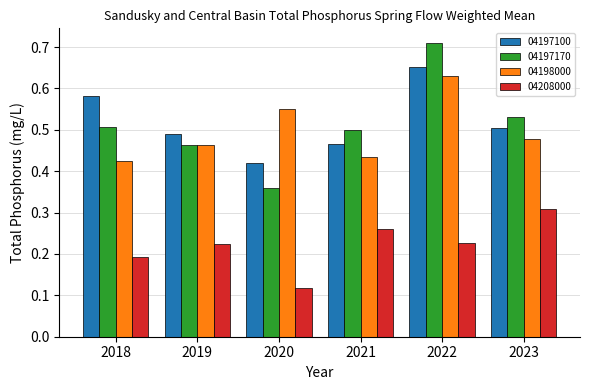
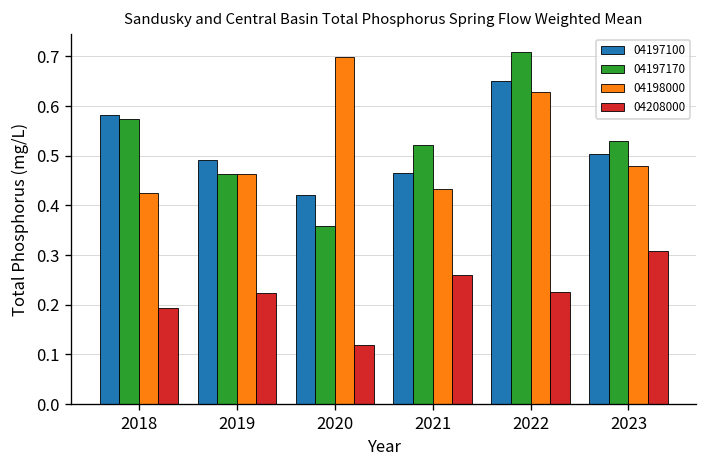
  {
    "04197100": {
      "2018": 0.58,
      "2019": 0.49,
      "2020": 0.42,
      "2021": 0.47,
      "2022": 0.65,
      "2023": 0.50
    },
    "04197170": {
-     "2018": 0.51,
+     "2018": 0.57,
      "2019": 0.46,
      "2020": 0.36,
-     "2021": 0.50,
+     "2021": 0.52,
      "2022": 0.71,
      "2023": 0.53
    },
    "04198000": {
      "2018": 0.43,
      "2019": 0.46,
-     "2020": 0.55,
+     "2020": 0.70,
      "2021": 0.43,
      "2022": 0.63,
      "2023": 0.48
    },
    "04208000": {
      "2018": 0.19,
      "2019": 0.22,
      "2020": 0.12,
      "2021": 0.26,
      "2022": 0.23,
      "2023": 0.31
    }
  }
